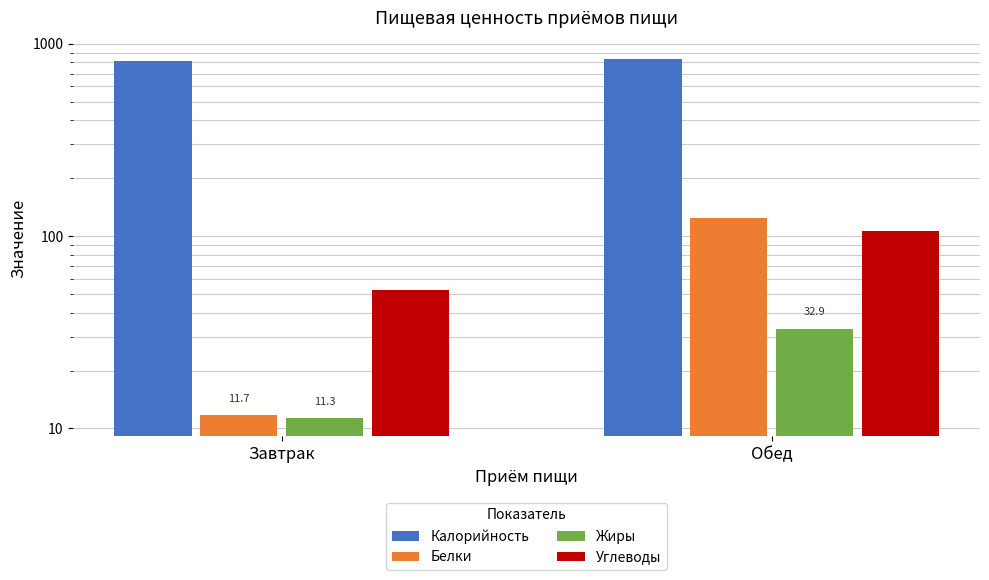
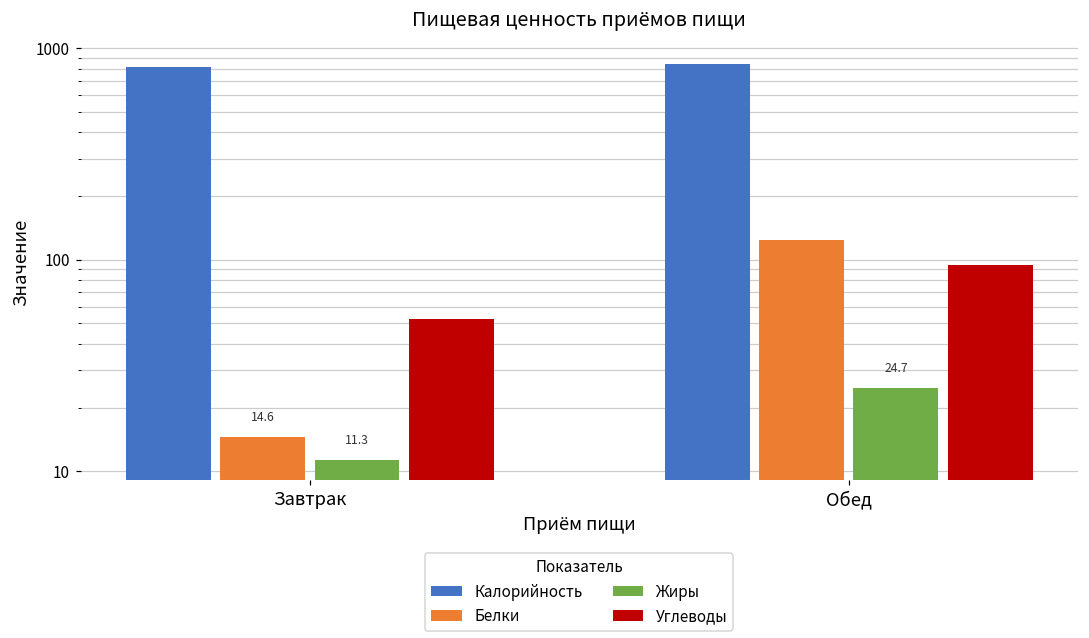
  {
    "Калорийность": {
      "Завтрак": 820,
      "Обед": 800
    },
    "Белки": {
-     "Завтрак": 11.7
+     "Завтрак": 14.6
    },
    "Жиры": {
      "Завтрак": 11.3,
-     "Обед": 32.9
+     "Обед": 24.7
    },
    "Углеводы": {
      "Завтрак": 52,
-     "Обед": 110
+     "Обед": 90
    }
  }
